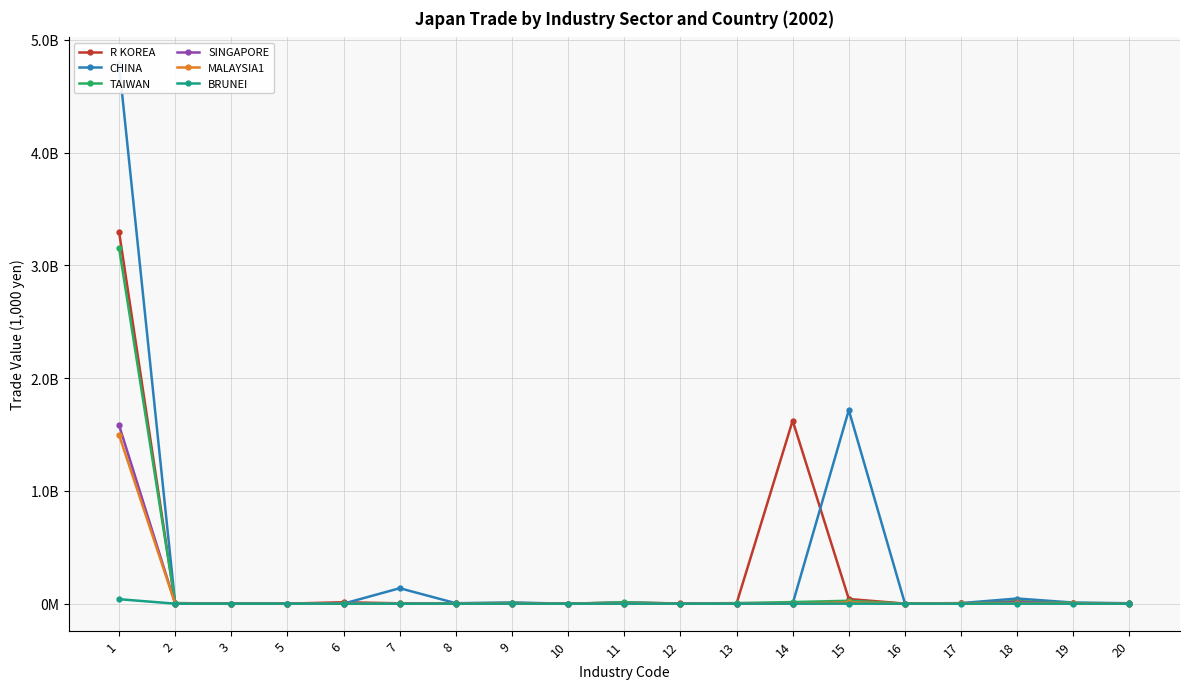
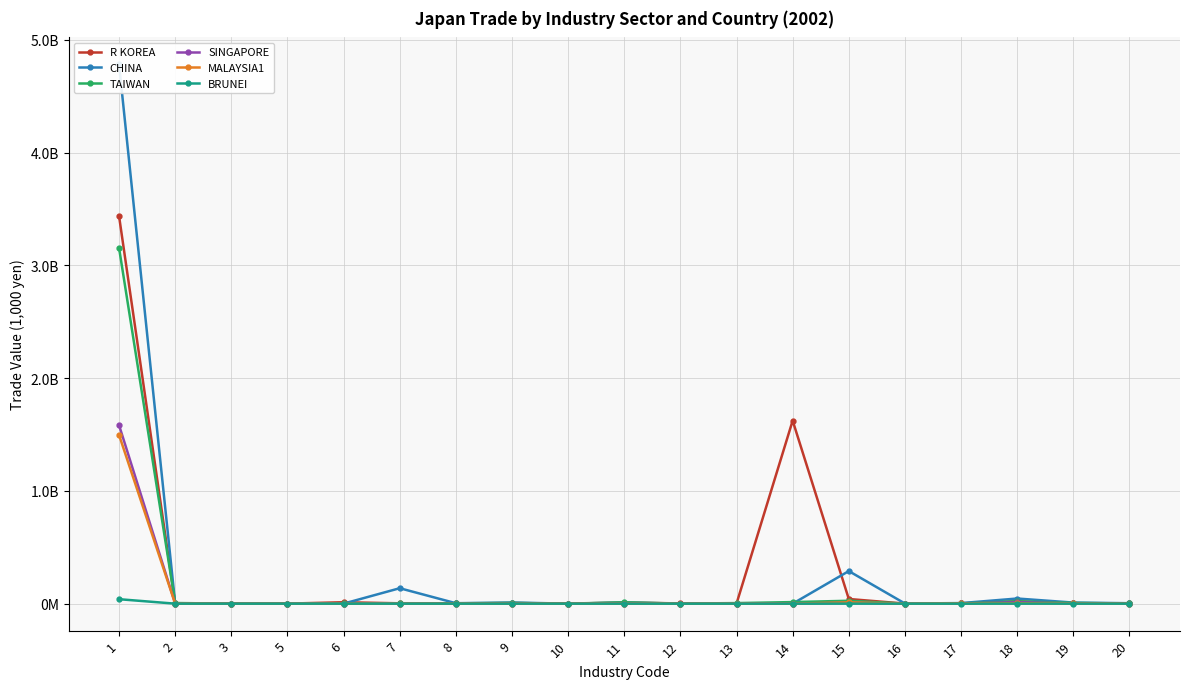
  {
    "R KOREA": {
-     "1": 3300000000,
+     "1": 3440000000,
      "14": 1620000000
    },
    "CHINA": {
      "7": 140000000,
-     "15": 1720000000,
+     "15": 290000000,
      "18": 50000000
    },
    "SINGAPORE": {
      "1": 1580000000
    },
    "MALAYSIA1": {
      "1": 1500000000
    }
  }
